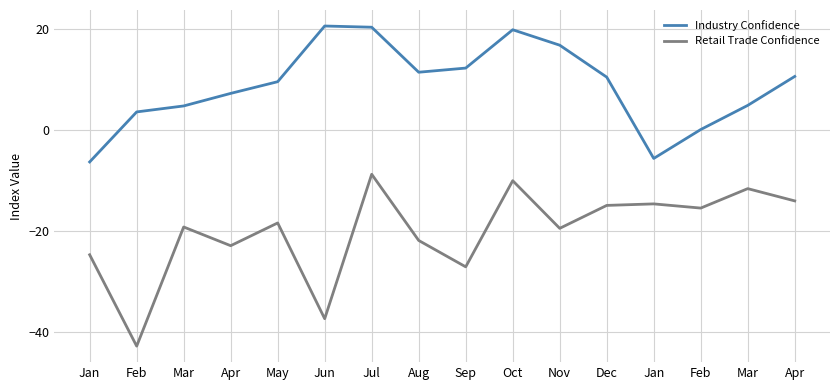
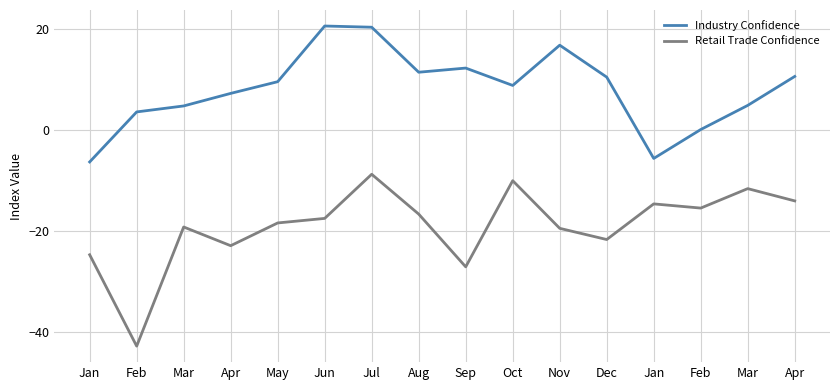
  {
    "Industry Confidence": {
      "May": 10,
      "Jun": 21,
      "Jul": 20,
      "Aug": 11,
      "Sep": 12,
-     "Oct": 20,
+     "Oct": 9,
      "Nov": 17,
      "Dec": 10
    },
    "Retail Trade Confidence": {
      "May": -18,
-     "Jun": -37,
+     "Jun": -17,
      "Jul": -9,
-     "Aug": -22,
+     "Aug": -17,
      "Sep": -27,
      "Oct": -10,
      "Nov": -19,
-     "Dec": -15
+     "Dec": -22
    }
  }
